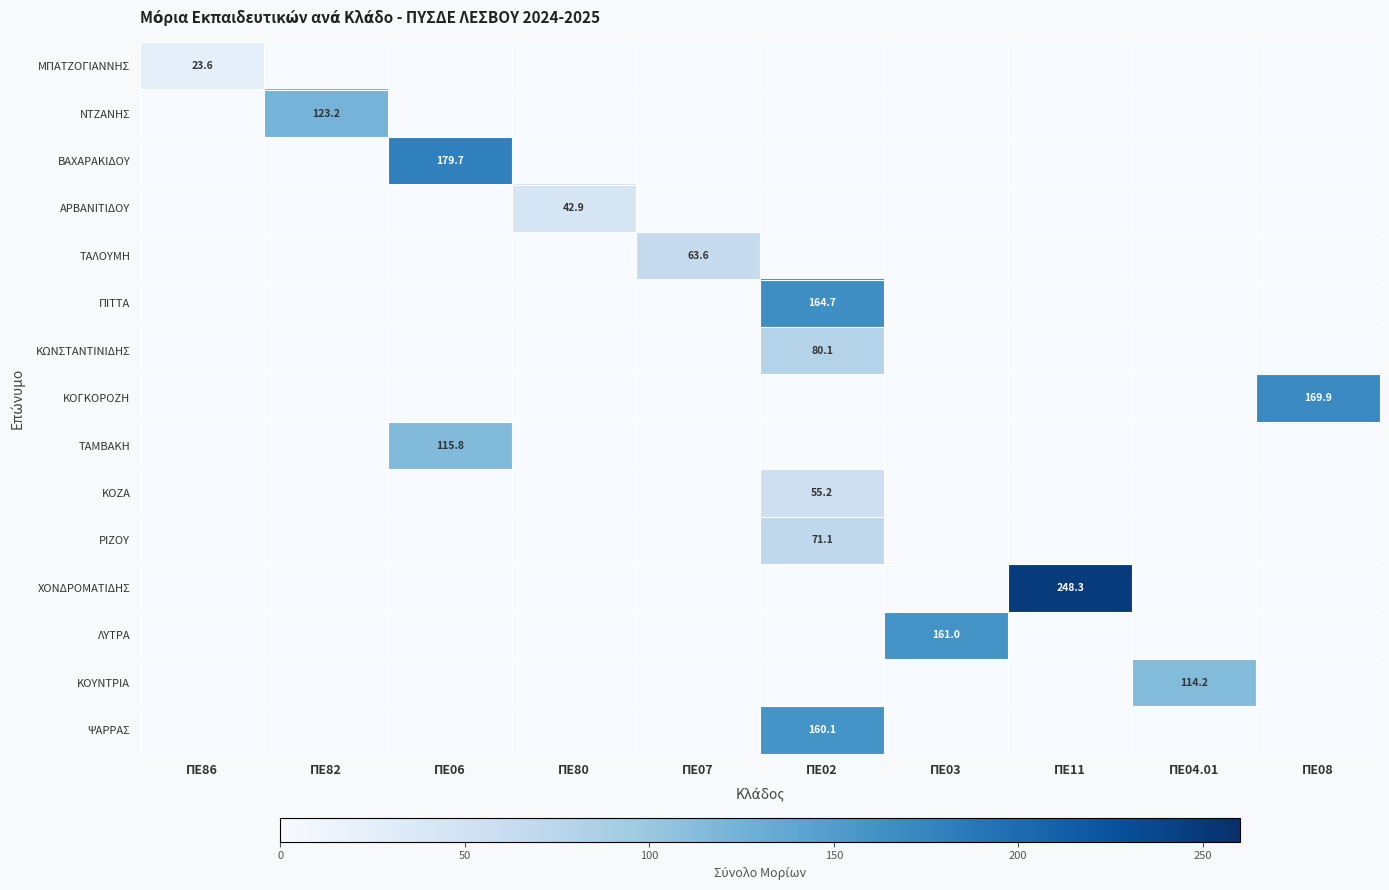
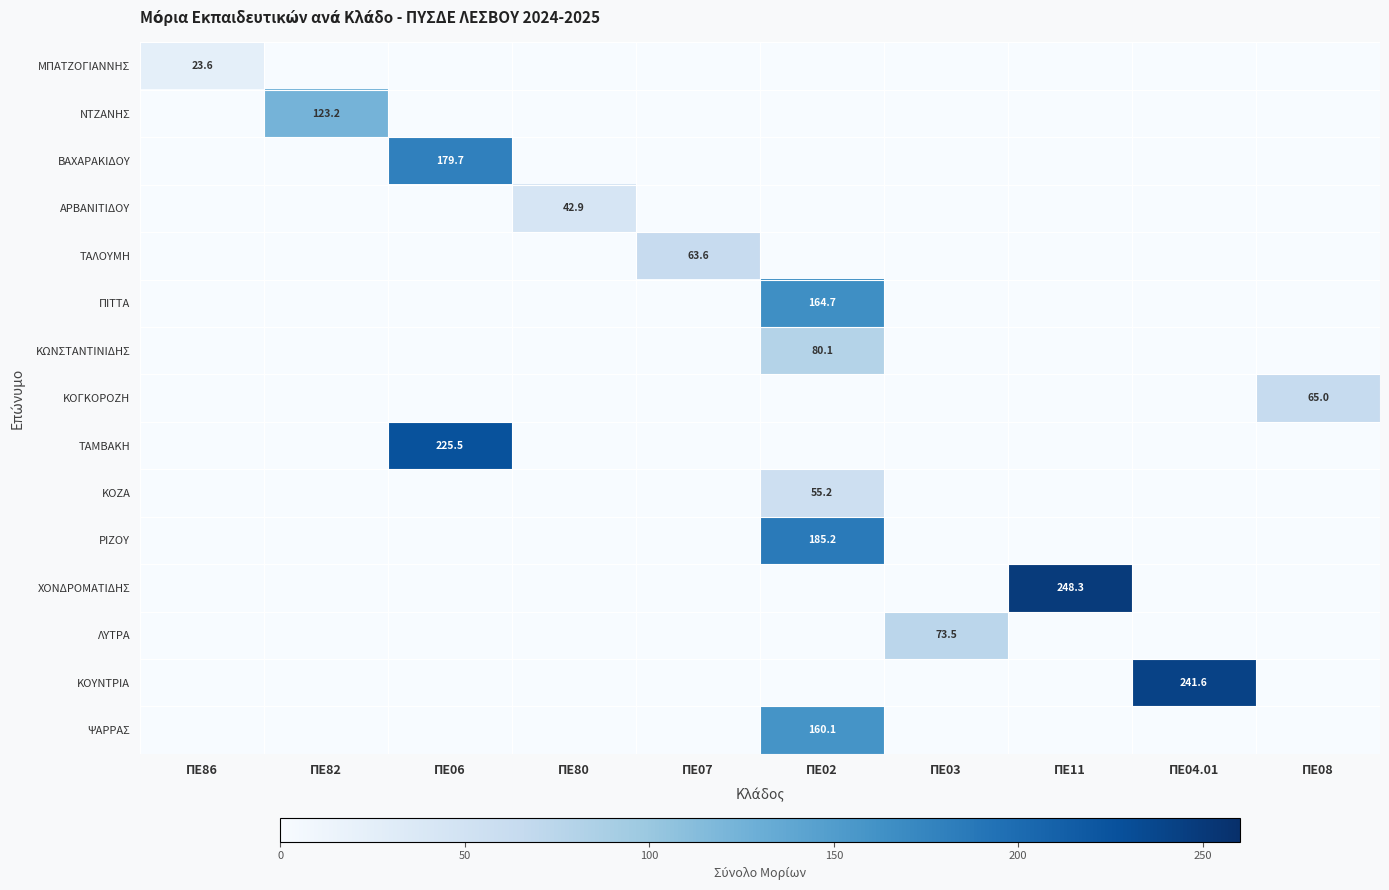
  {
    "ΜΠΑΤΖΟΓΙΑΝΝΗΣ": {
      "ΠΕ86": 23.6
    },
    "ΝΤΖΑΝΗΣ": {
      "ΠΕ82": 123.2
    },
    "ΒΑΧΑΡΑΚΙΔΟΥ": {
      "ΠΕ06": 179.7
    },
    "ΑΡΒΑΝΙΤΙΔΟΥ": {
      "ΠΕ80": 42.9
    },
    "ΤΑΛΟΥΜΗ": {
      "ΠΕ07": 63.6
    },
    "ΠΙΤΤΑ": {
      "ΠΕ02": 164.7
    },
    "ΚΩΝΣΤΑΝΤΙΝΙΔΗΣ": {
      "ΠΕ02": 80.1
    },
    "ΚΟΓΚΟΡΟΖΗ": {
-     "ΠΕ08": 169.9
+     "ΠΕ08": 65.0
    },
    "ΤΑΜΒΑΚΗ": {
-     "ΠΕ06": 115.8
+     "ΠΕ06": 225.5
    },
    "ΚΟΖΑ": {
      "ΠΕ02": 55.2
    },
    "ΡΙΖΟΥ": {
-     "ΠΕ02": 71.1
+     "ΠΕ02": 185.2
    },
    "ΧΟΝΔΡΟΜΑΤΙΔΗΣ": {
      "ΠΕ11": 248.3
    },
    "ΛΥΤΡΑ": {
-     "ΠΕ03": 161.0
+     "ΠΕ03": 73.5
    },
    "ΚΟΥΝΤΡΙΑ": {
-     "ΠΕ04.01": 114.2
+     "ΠΕ04.01": 241.6
    },
    "ΨΑΡΡΑΣ": {
      "ΠΕ02": 160.1
    }
  }
